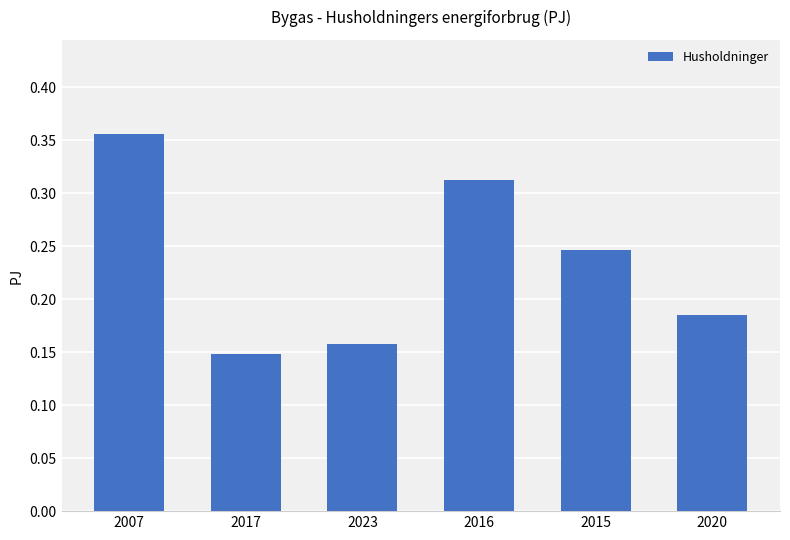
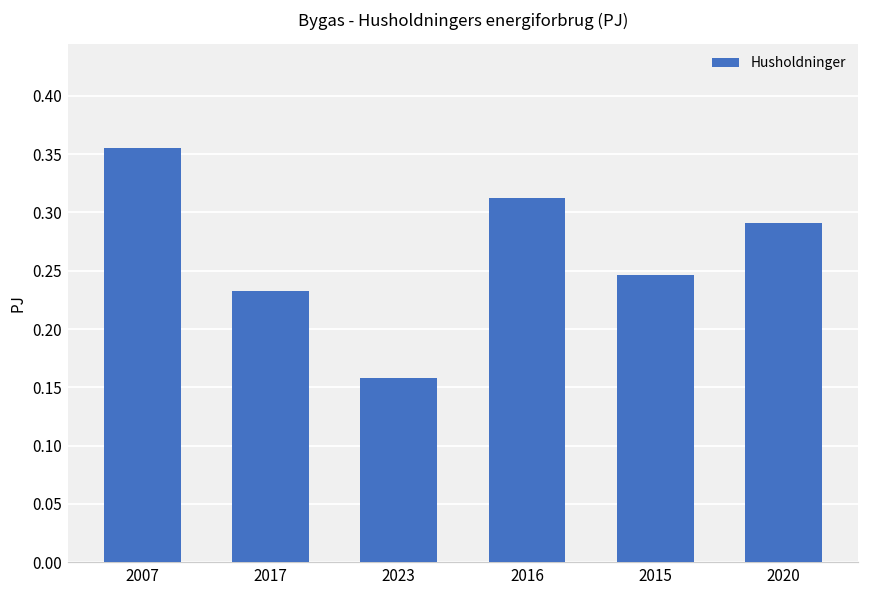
  {
    "2007": 0.356,
-   "2017": 0.148,
+   "2017": 0.233,
    "2023": 0.158,
    "2016": 0.312,
    "2015": 0.246,
-   "2020": 0.185
+   "2020": 0.291
  }
